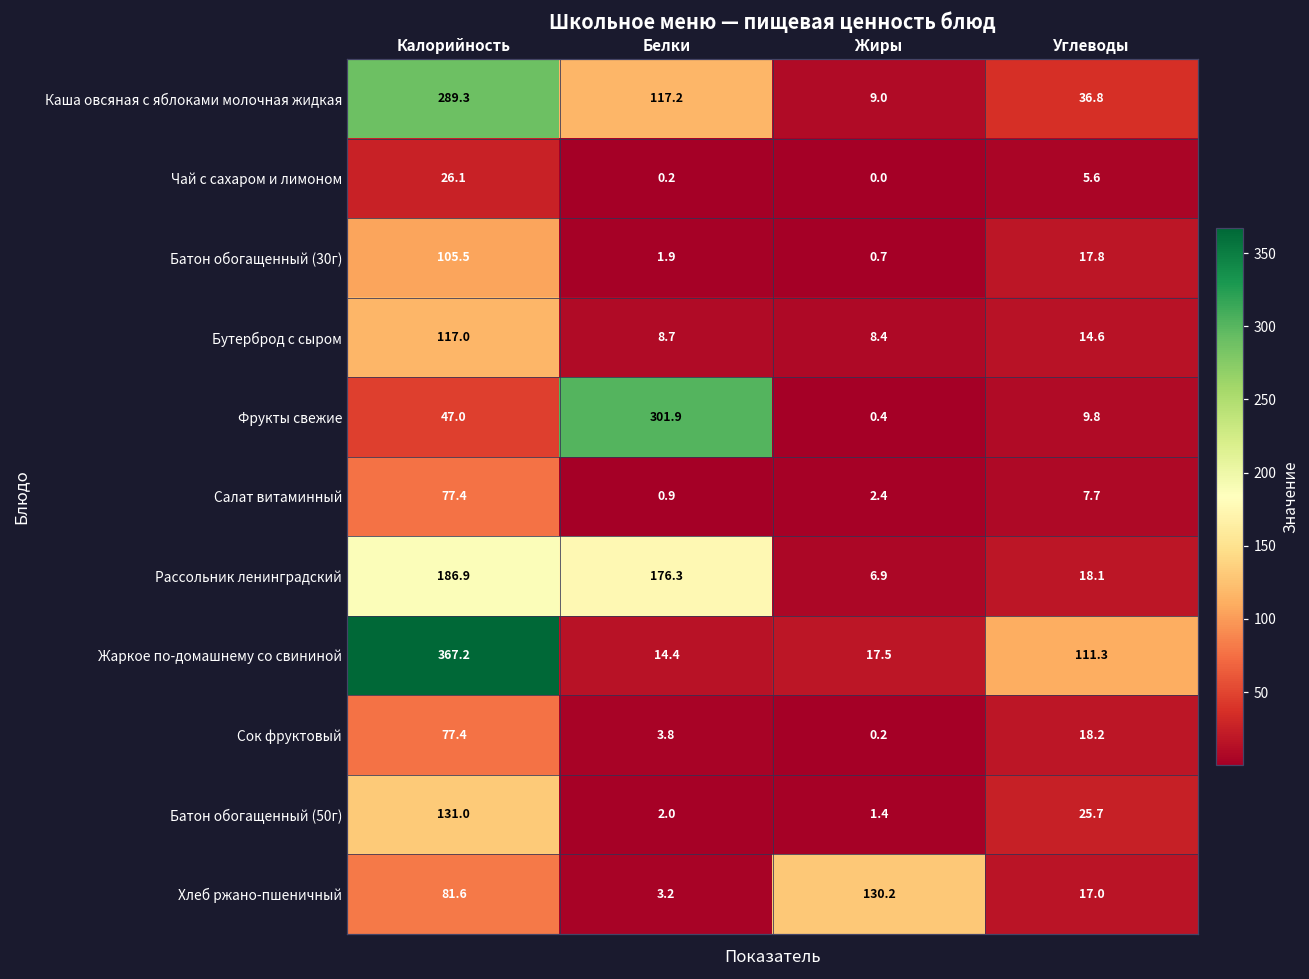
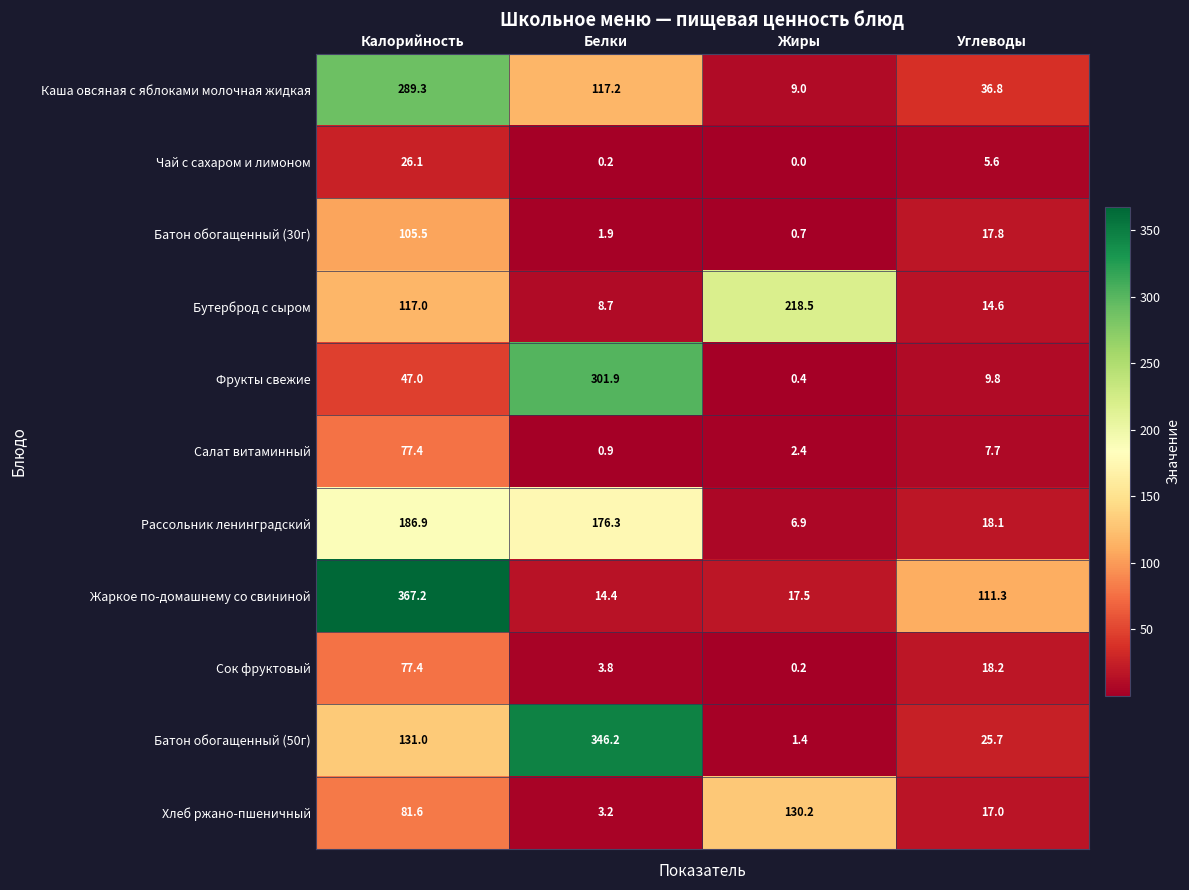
  {
    "Каша овсяная с яблоками молочная жидкая": {
      "Калорийность": 289.3,
      "Белки": 117.2,
      "Жиры": 9.0,
      "Углеводы": 36.8
    },
    "Чай с сахаром и лимоном": {
      "Калорийность": 26.1,
      "Белки": 0.2,
      "Жиры": 0.0,
      "Углеводы": 5.6
    },
    "Батон обогащенный (30г)": {
      "Калорийность": 105.5,
      "Белки": 1.9,
      "Жиры": 0.7,
      "Углеводы": 17.8
    },
    "Бутерброд с сыром": {
      "Калорийность": 117.0,
      "Белки": 8.7,
-     "Жиры": 8.4,
+     "Жиры": 218.5,
      "Углеводы": 14.6
    },
    "Фрукты свежие": {
      "Калорийность": 47.0,
      "Белки": 301.9,
      "Жиры": 0.4,
      "Углеводы": 9.8
    },
    "Салат витаминный": {
      "Калорийность": 77.4,
      "Белки": 0.9,
      "Жиры": 2.4,
      "Углеводы": 7.7
    },
    "Рассольник ленинградский": {
      "Калорийность": 186.9,
      "Белки": 176.3,
      "Жиры": 6.9,
      "Углеводы": 18.1
    },
    "Жаркое по-домашнему со свининой": {
      "Калорийность": 367.2,
      "Белки": 14.4,
      "Жиры": 17.5,
      "Углеводы": 111.3
    },
    "Сок фруктовый": {
      "Калорийность": 77.4,
      "Белки": 3.8,
      "Жиры": 0.2,
      "Углеводы": 18.2
    },
    "Батон обогащенный (50г)": {
      "Калорийность": 131.0,
-     "Белки": 2.0,
+     "Белки": 346.2,
      "Жиры": 1.4,
      "Углеводы": 25.7
    },
    "Хлеб ржано-пшеничный": {
      "Калорийность": 81.6,
      "Белки": 3.2,
      "Жиры": 130.2,
      "Углеводы": 17.0
    }
  }
